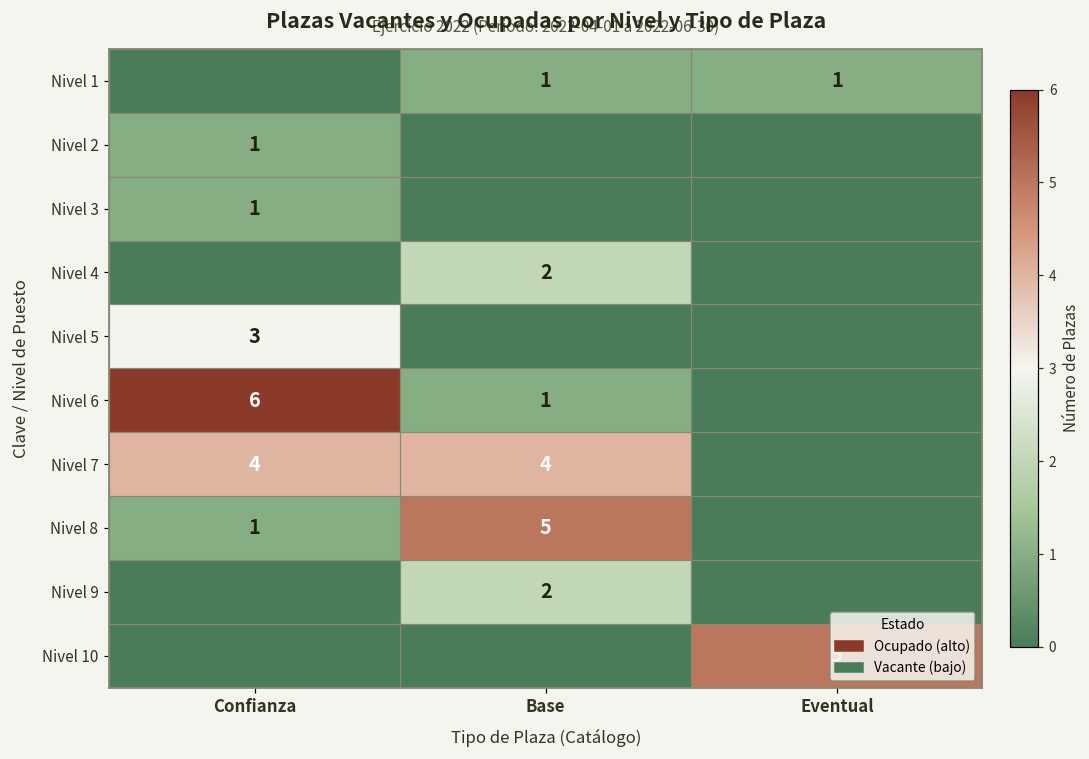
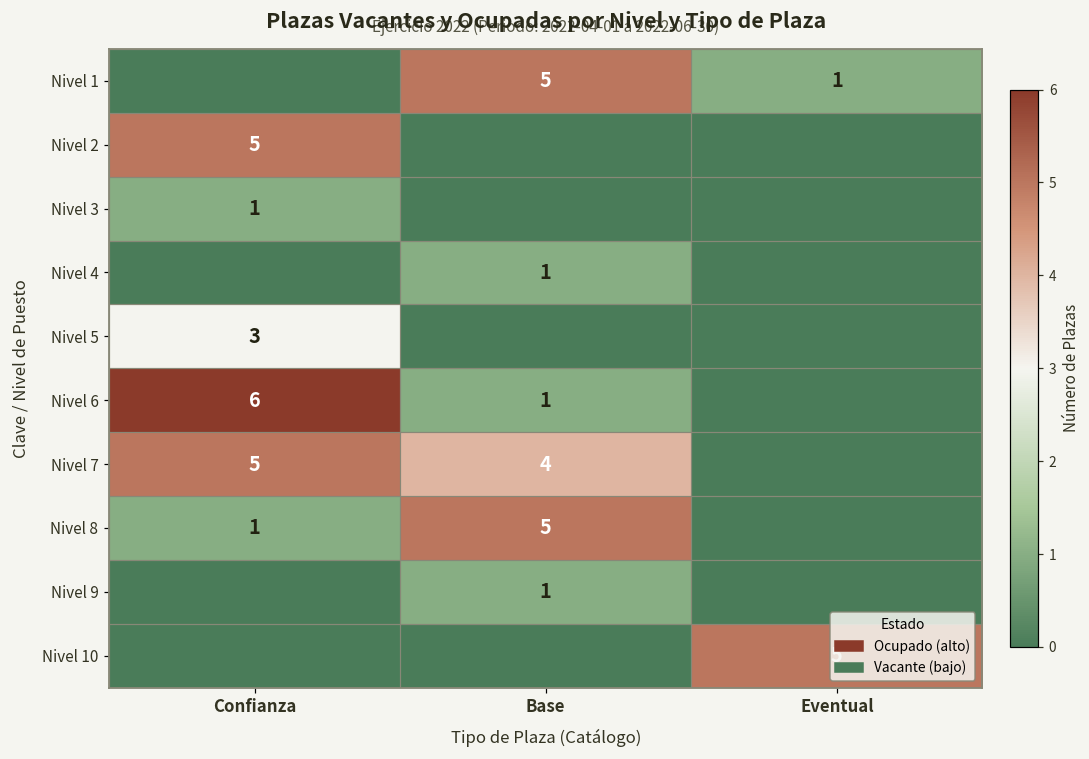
  {
    "Nivel 1": {
-     "Base": 1,
+     "Base": 5,
      "Eventual": 1
    },
    "Nivel 2": {
-     "Confianza": 1
+     "Confianza": 5
    },
    "Nivel 3": {
      "Confianza": 1
    },
    "Nivel 4": {
-     "Base": 2
+     "Base": 1
    },
    "Nivel 5": {
      "Confianza": 3
    },
    "Nivel 6": {
      "Confianza": 6,
      "Base": 1
    },
    "Nivel 7": {
-     "Confianza": 4,
+     "Confianza": 5,
      "Base": 4
    },
    "Nivel 8": {
      "Confianza": 1,
      "Base": 5
    },
    "Nivel 9": {
-     "Base": 2
+     "Base": 1
    }
  }
